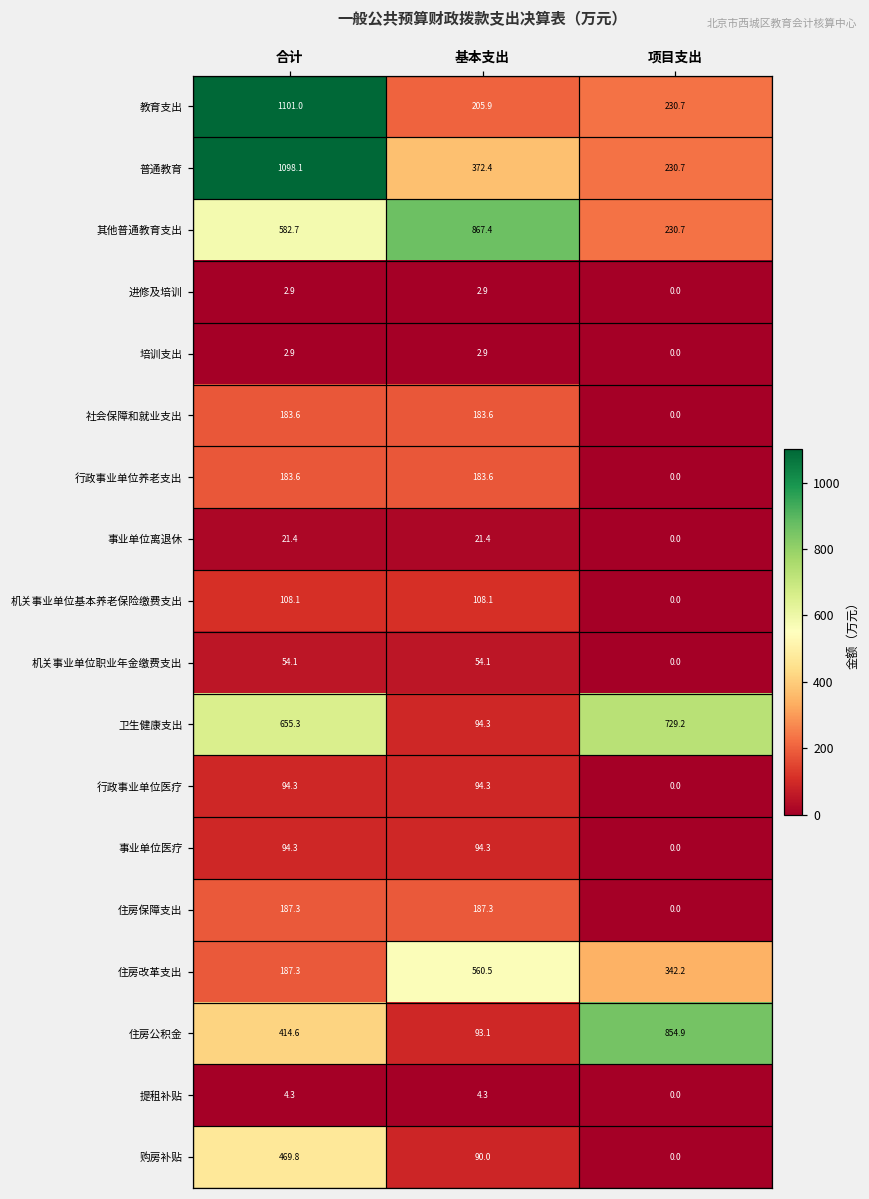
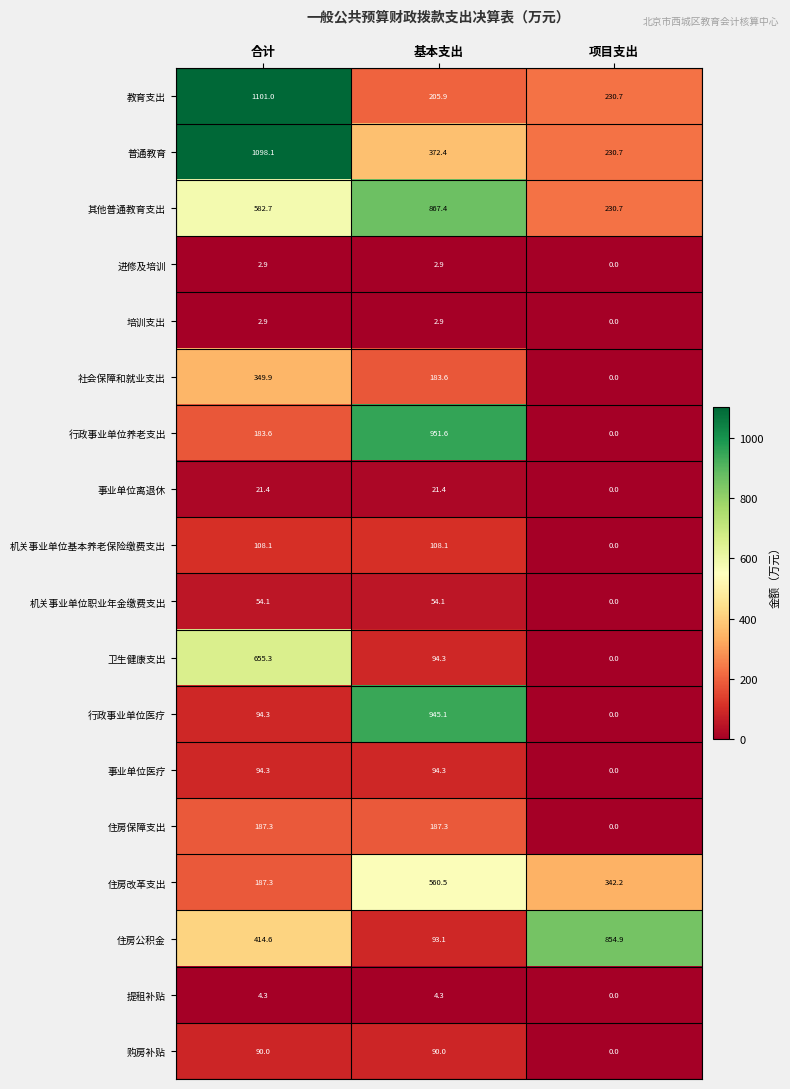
  {
    "教育支出": {
      "合计": 1101.0,
      "基本支出": 205.9,
      "项目支出": 230.7
    },
    "普通教育": {
      "合计": 1098.1,
      "基本支出": 372.4,
      "项目支出": 230.7
    },
    "其他普通教育支出": {
      "合计": 582.7,
      "基本支出": 867.4,
      "项目支出": 230.7
    },
    "进修及培训": {
      "合计": 2.9,
      "基本支出": 2.9,
      "项目支出": 0.0
    },
    "培训支出": {
      "合计": 2.9,
      "基本支出": 2.9,
      "项目支出": 0.0
    },
    "社会保障和就业支出": {
-     "合计": 183.6,
+     "合计": 349.9,
      "基本支出": 183.6,
      "项目支出": 0.0
    },
    "行政事业单位养老支出": {
      "合计": 183.6,
-     "基本支出": 183.6,
+     "基本支出": 951.6,
      "项目支出": 0.0
    },
    "事业单位离退休": {
      "合计": 21.4,
      "基本支出": 21.4,
      "项目支出": 0.0
    },
    "机关事业单位基本养老保险缴费支出": {
      "合计": 108.1,
      "基本支出": 108.1,
      "项目支出": 0.0
    },
    "机关事业单位职业年金缴费支出": {
      "合计": 54.1,
      "基本支出": 54.1,
      "项目支出": 0.0
    },
    "卫生健康支出": {
      "合计": 655.3,
      "基本支出": 94.3,
-     "项目支出": 729.2
+     "项目支出": 0.0
    },
    "行政事业单位医疗": {
      "合计": 94.3,
-     "基本支出": 94.3,
+     "基本支出": 945.1,
      "项目支出": 0.0
    },
    "事业单位医疗": {
      "合计": 94.3,
      "基本支出": 94.3,
      "项目支出": 0.0
    },
    "住房保障支出": {
      "合计": 187.3,
      "基本支出": 187.3,
      "项目支出": 0.0
    },
    "住房改革支出": {
      "合计": 187.3,
      "基本支出": 560.5,
      "项目支出": 342.2
    },
    "住房公积金": {
      "合计": 414.6,
      "基本支出": 93.1,
      "项目支出": 854.9
    },
    "提租补贴": {
      "合计": 4.3,
      "基本支出": 4.3,
      "项目支出": 0.0
    },
    "购房补贴": {
-     "合计": 469.8,
+     "合计": 90.0,
      "基本支出": 90.0,
      "项目支出": 0.0
    }
  }
